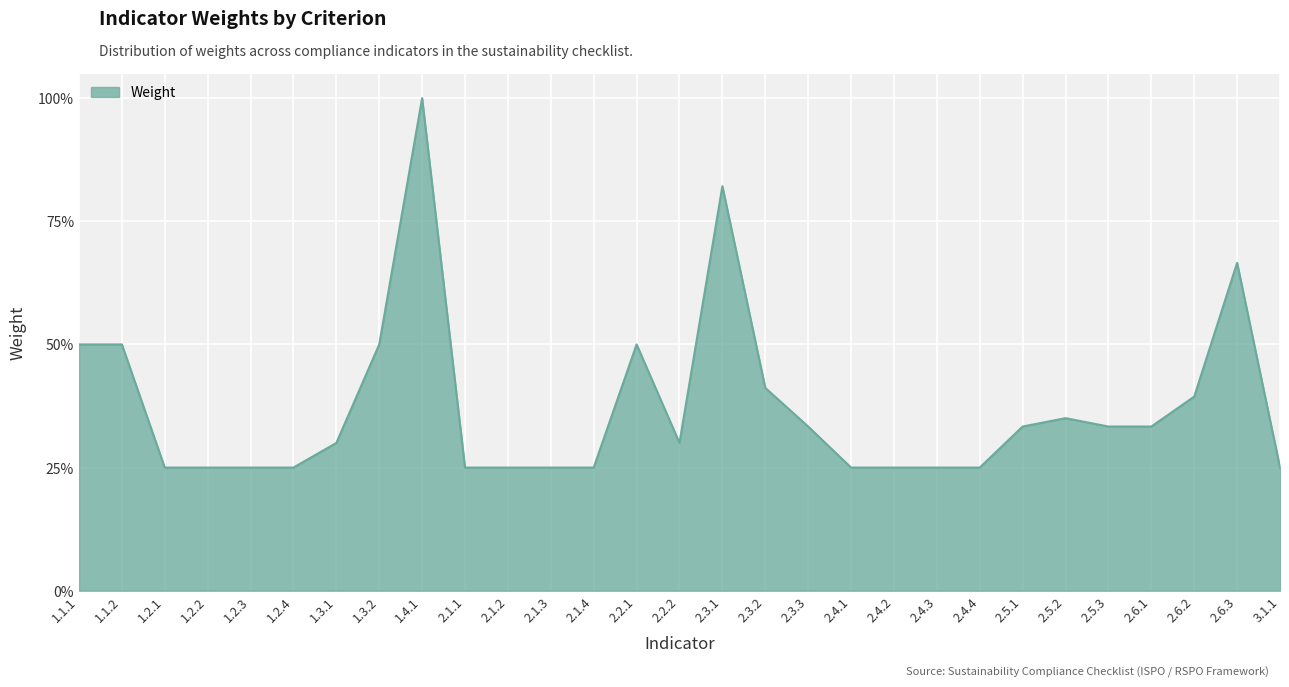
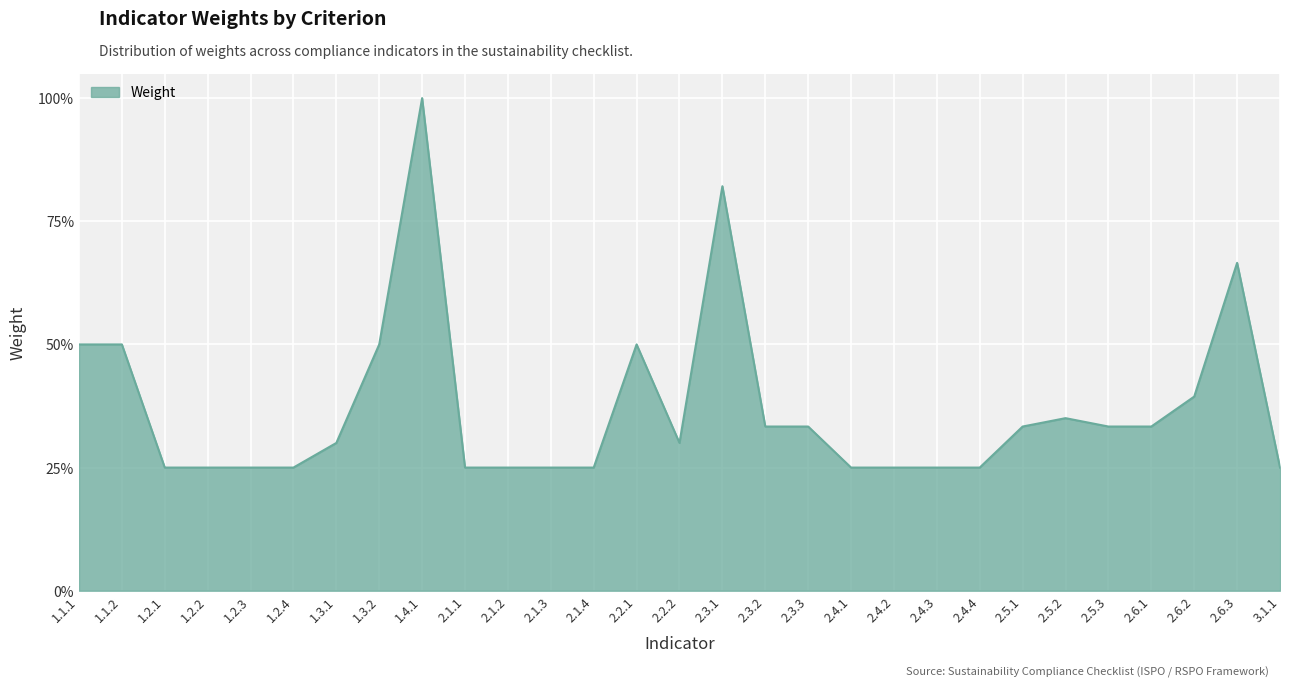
  {
    "1.1.1": "50%",
    "1.1.2": "50%",
    "1.2.1": "25%",
    "1.2.2": "25%",
    "1.2.3": "25%",
    "1.2.4": "25%",
    "1.3.1": "30%",
    "1.3.2": "50%",
    "1.4.1": "100%",
    "2.1.1": "25%",
    "2.1.2": "25%",
    "2.1.3": "25%",
    "2.1.4": "25%",
    "2.2.1": "50%",
    "2.2.2": "30%",
    "2.3.1": "82%",
-   "2.3.2": "41%",
+   "2.3.2": "33%",
    "2.3.3": "33%",
    "2.4.1": "25%",
    "2.4.2": "25%",
    "2.4.3": "25%",
    "2.4.4": "25%",
    "2.5.1": "33%",
    "2.5.2": "35%",
    "2.5.3": "33%",
    "2.6.1": "33%",
    "2.6.2": "39%",
    "2.6.3": "67%",
    "3.1.1": "25%"
  }
